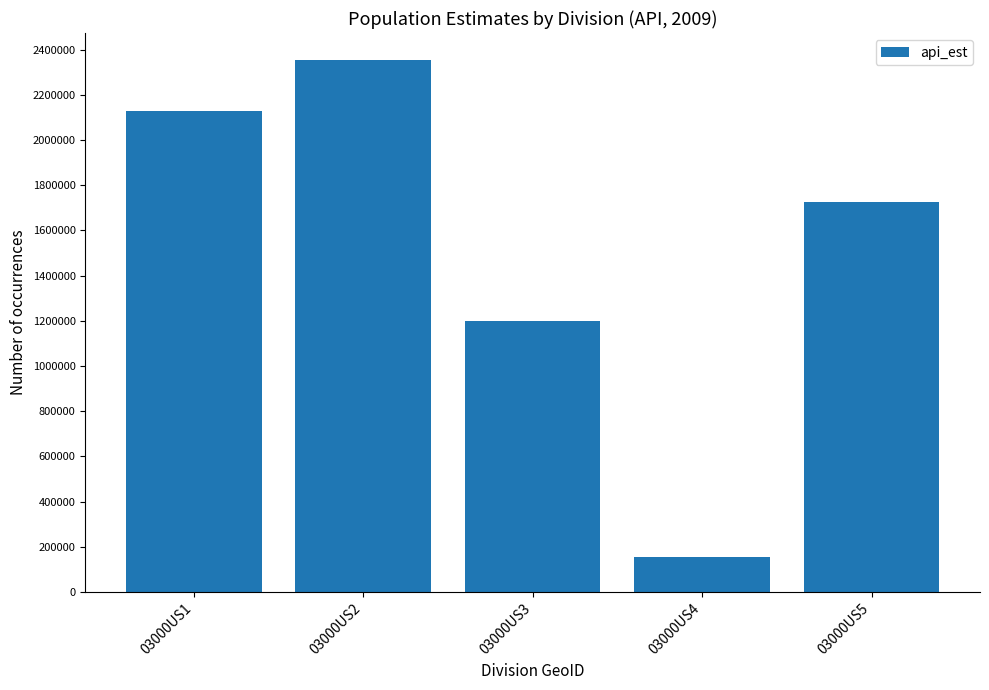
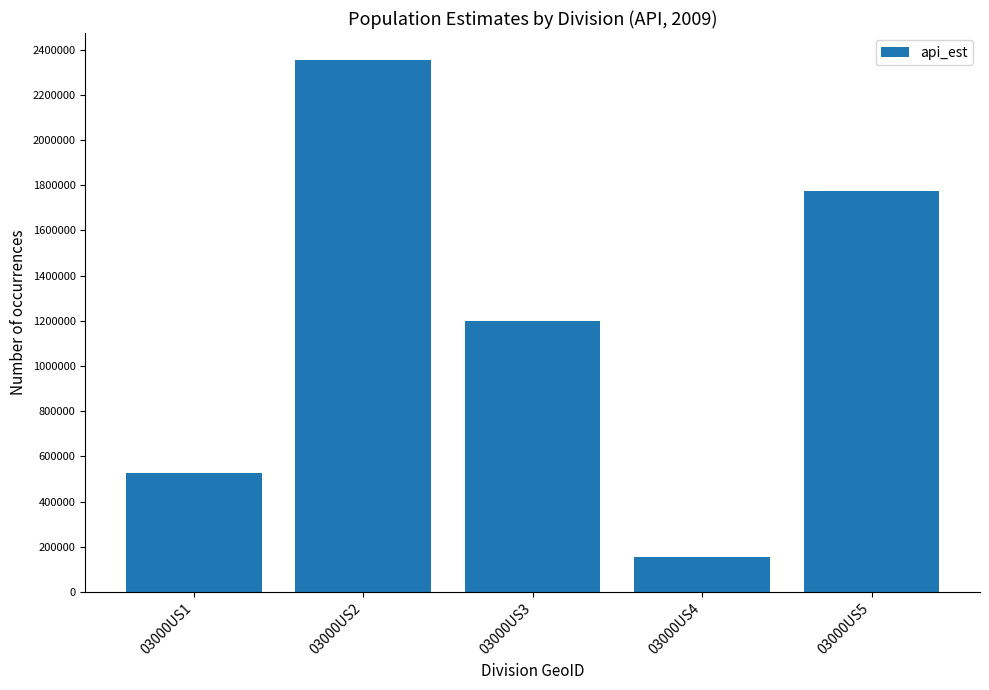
  {
-   "03000US1": 2130000,
+   "03000US1": 530000,
    "03000US2": 2360000,
    "03000US3": 1200000,
    "03000US4": 150000,
-   "03000US5": 1730000
+   "03000US5": 1770000
  }
